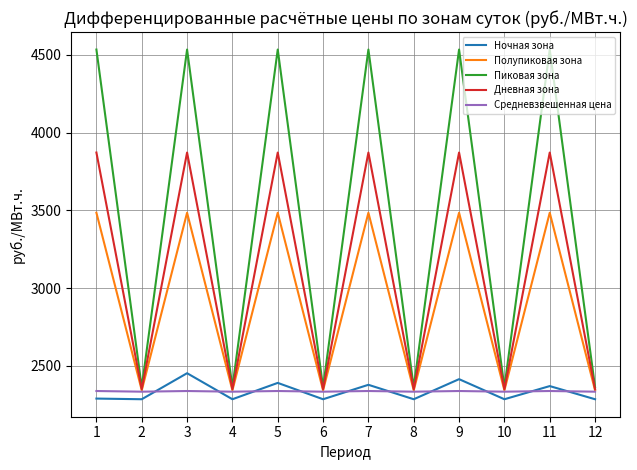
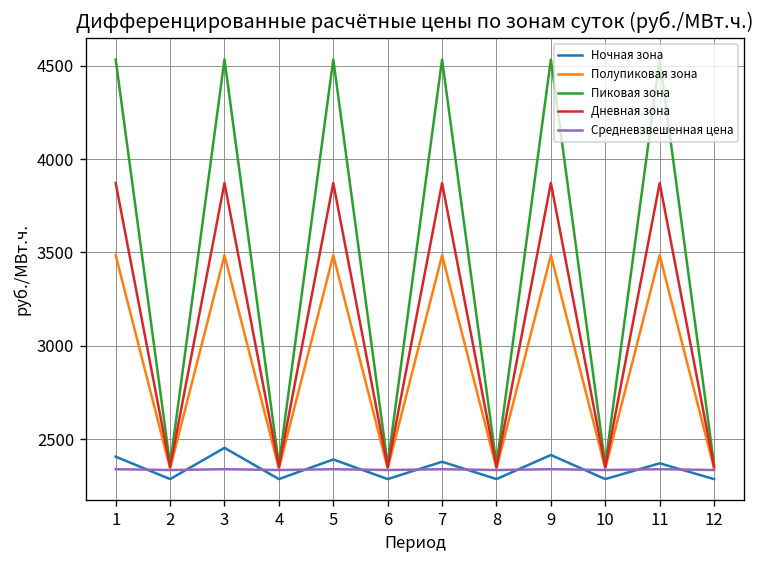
  {
    "Ночная зона": {
-     "1": 2290,
+     "1": 2410,
      "2": 2290,
      "3": 2450,
      "4": 2290,
      "5": 2390,
      "6": 2290,
      "7": 2380,
      "8": 2290,
      "9": 2420,
      "10": 2290,
      "11": 2370,
      "12": 2290
    },
    "Полупиковая зона": {
      "1": 3480,
      "3": 3480,
      "5": 3480,
      "7": 3480,
      "9": 3480,
      "11": 3480
    },
    "Пиковая зона": {
      "1": 4530,
      "3": 4530,
      "5": 4530,
      "7": 4530,
      "9": 4530
    },
    "Дневная зона": {
      "1": 3870,
      "3": 3870,
      "5": 3870,
      "7": 3870,
      "9": 3870,
      "11": 3870
    },
    "Средневзвешенная цена": {
      "1": 2340,
      "3": 2340,
      "5": 2340,
      "7": 2340,
      "9": 2340,
      "11": 2340
    }
  }
